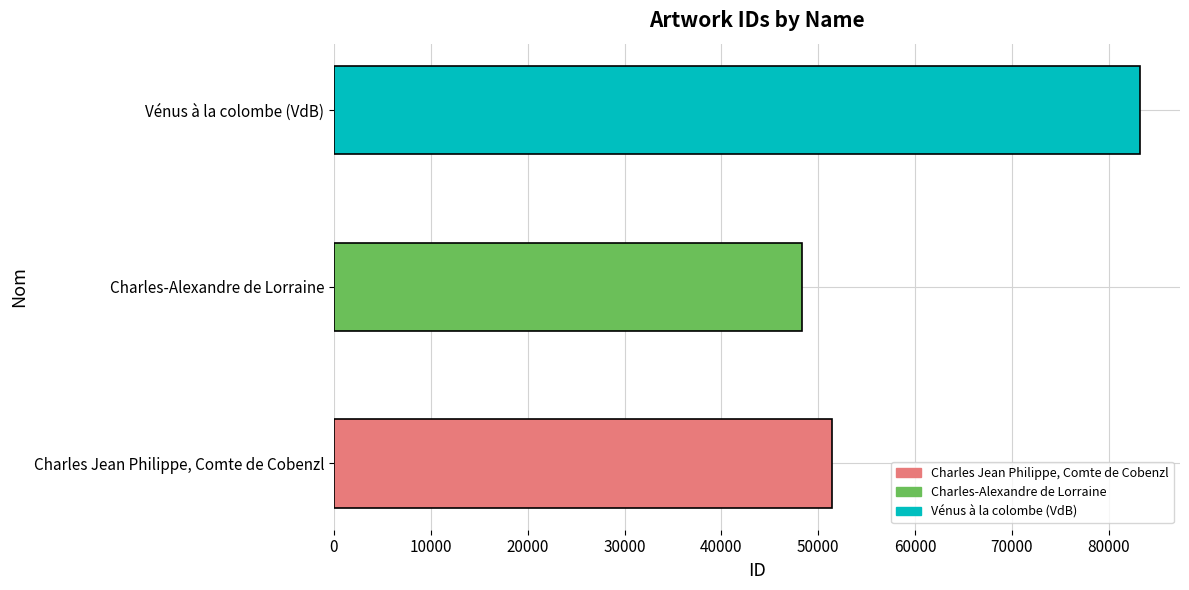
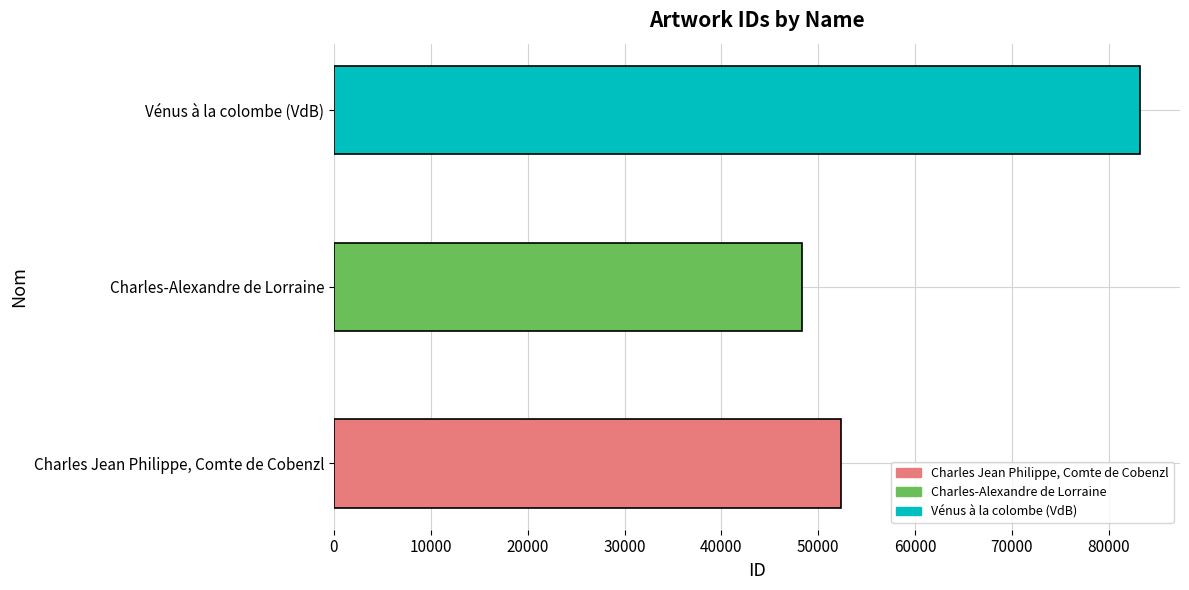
  {
    "Vénus à la colombe (VdB)": 83000,
    "Charles-Alexandre de Lorraine": 48000,
-   "Charles Jean Philippe, Comte de Cobenzl": 51000
+   "Charles Jean Philippe, Comte de Cobenzl": 52000
  }
